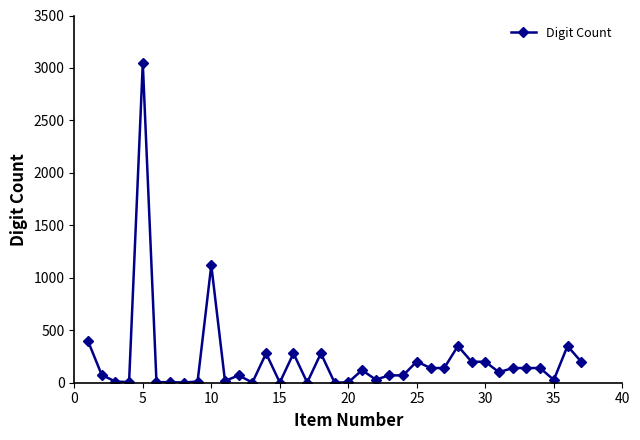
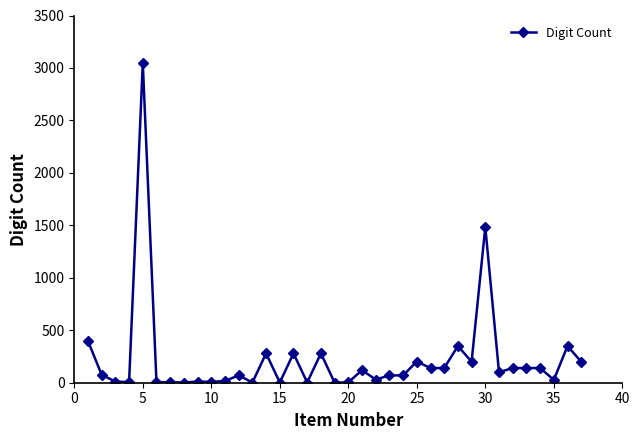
  {
    "5": 3050,
-   "10": 1120,
+   "10": 10,
    "15": 0,
    "20": 0,
    "25": 200,
-   "30": 200,
+   "30": 1480,
    "35": 30
  }
